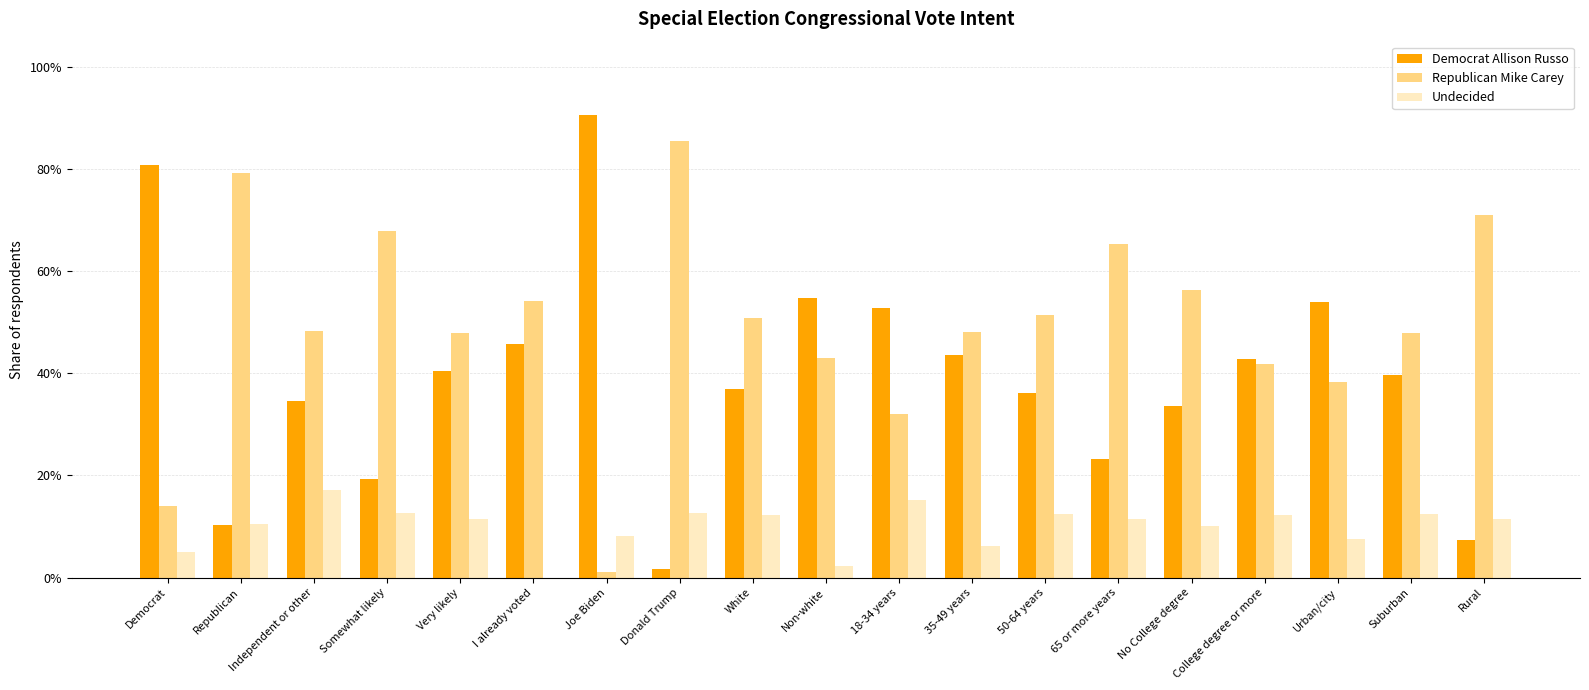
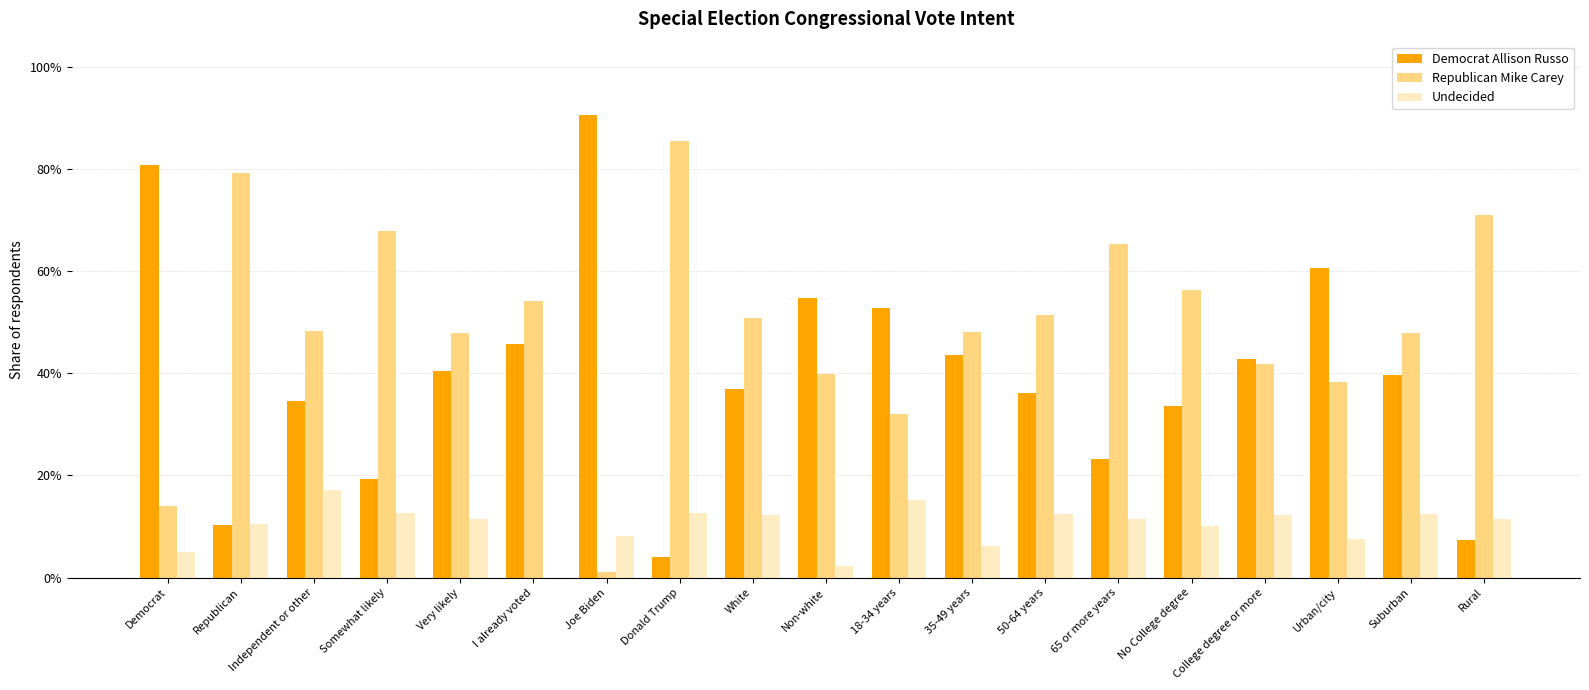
  {
    "Democrat Allison Russo": {
      "Democrat": "81%",
      "Republican": "10%",
      "Independent or other": "35%",
      "Somewhat likely": "19%",
      "Very likely": "41%",
      "I already voted": "46%",
      "Joe Biden": "91%",
-     "Donald Trump": "2%",
+     "Donald Trump": "4%",
      "White": "37%",
      "Non-white": "55%",
      "18-34 years": "53%",
      "35-49 years": "44%",
      "50-64 years": "36%",
      "65 or more years": "23%",
      "No College degree": "34%",
      "College degree or more": "43%",
-     "Urban/city": "54%",
+     "Urban/city": "61%",
      "Suburban": "40%",
      "Rural": "7%"
    },
    "Republican Mike Carey": {
      "Democrat": "14%",
      "Republican": "79%",
      "Independent or other": "48%",
      "Somewhat likely": "68%",
      "Very likely": "48%",
      "I already voted": "54%",
      "Joe Biden": "1%",
      "Donald Trump": "86%",
      "White": "51%",
-     "Non-white": "43%",
+     "Non-white": "40%",
      "18-34 years": "32%",
      "35-49 years": "48%",
      "50-64 years": "51%",
      "65 or more years": "65%",
      "No College degree": "56%",
      "College degree or more": "42%",
      "Urban/city": "38%",
      "Suburban": "48%",
      "Rural": "71%"
    },
    "Undecided": {
      "Democrat": "5%",
      "Republican": "11%",
      "Independent or other": "17%",
      "Somewhat likely": "13%",
      "Very likely": "11%",
      "I already voted": "0%",
      "Joe Biden": "8%",
      "Donald Trump": "13%",
      "White": "12%",
      "Non-white": "2%",
      "18-34 years": "15%",
      "35-49 years": "6%",
      "50-64 years": "12%",
      "65 or more years": "11%",
      "No College degree": "10%",
      "College degree or more": "12%",
      "Urban/city": "8%",
      "Suburban": "13%",
      "Rural": "12%"
    }
  }
